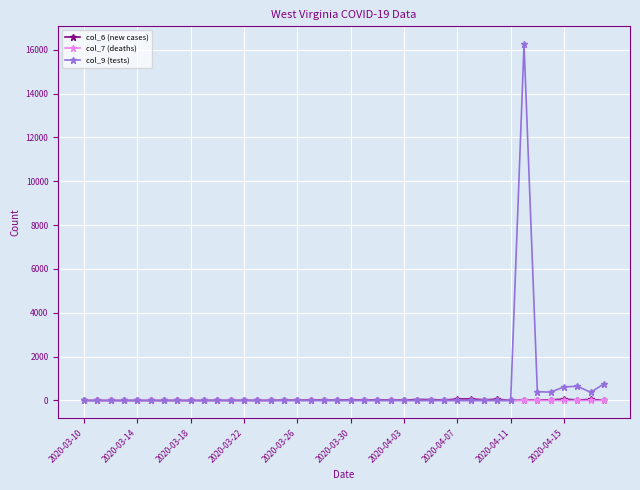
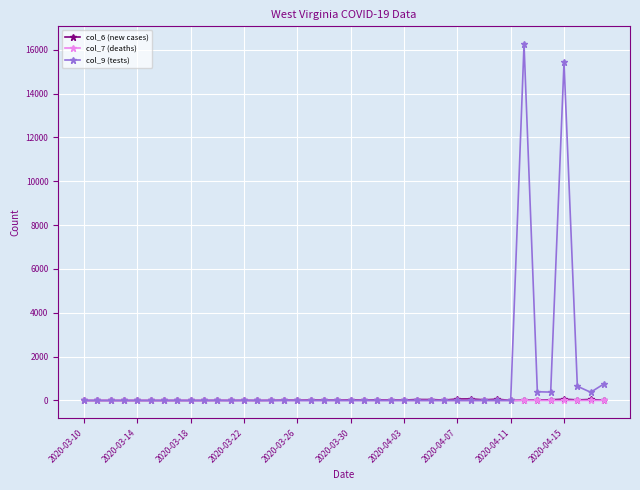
  {
    "col_9 (tests)": {
-     "2020-04-15": 600
+     "2020-04-15": 15400
    }
  }
